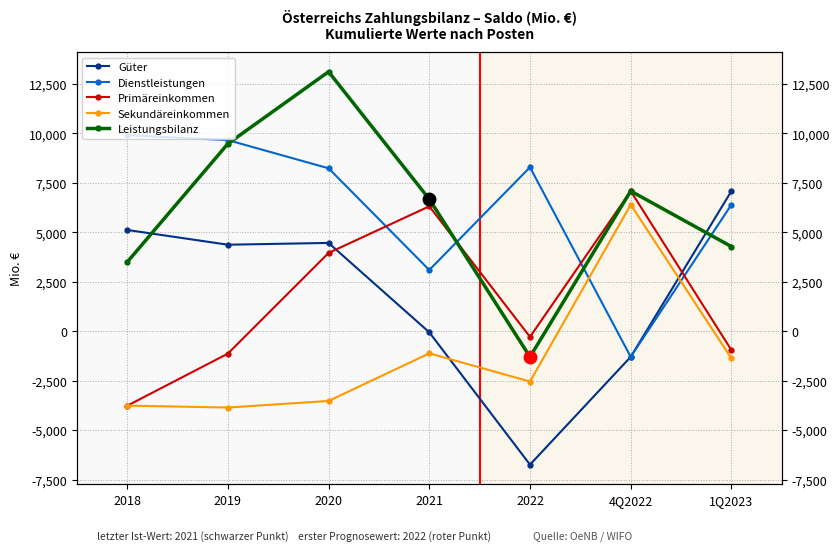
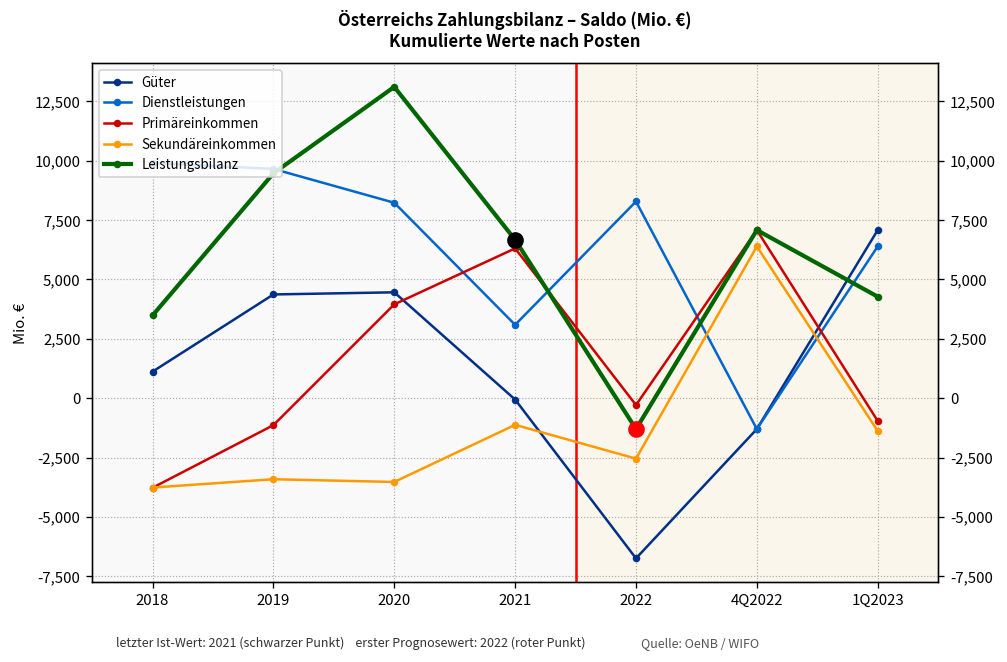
  {
    "Güter": {
-     "2018": "5,100",
+     "2018": "1,100",
      "2019": "4,400",
      "2020": "4,500",
      "2021": "-100",
      "2022": "-6,700",
      "1Q2023": "7,100"
    },
    "Dienstleistungen": {
      "2019": "9,700",
      "2020": "8,200",
      "2021": "3,100",
      "2022": "8,300",
      "1Q2023": "6,400"
    },
    "Sekundäreinkommen": {
-     "2019": "-3,900",
+     "2019": "-3,400",
      "2020": "-3,500",
      "2021": "-1,100",
      "2022": "-2,500",
      "4Q2022": "6,400",
      "1Q2023": "-1,400"
    },
    "Leistungsbilanz": {
      "2018": "3,500",
      "2019": "9,500",
      "2020": "13,100",
      "1Q2023": "4,300"
    }
  }
